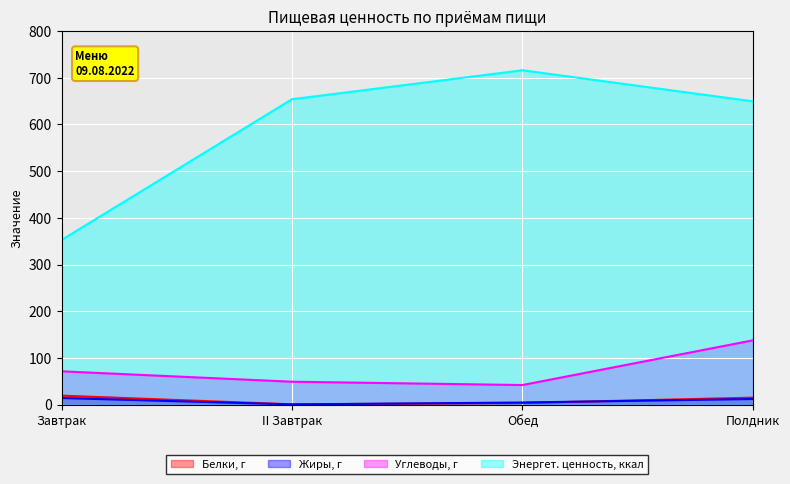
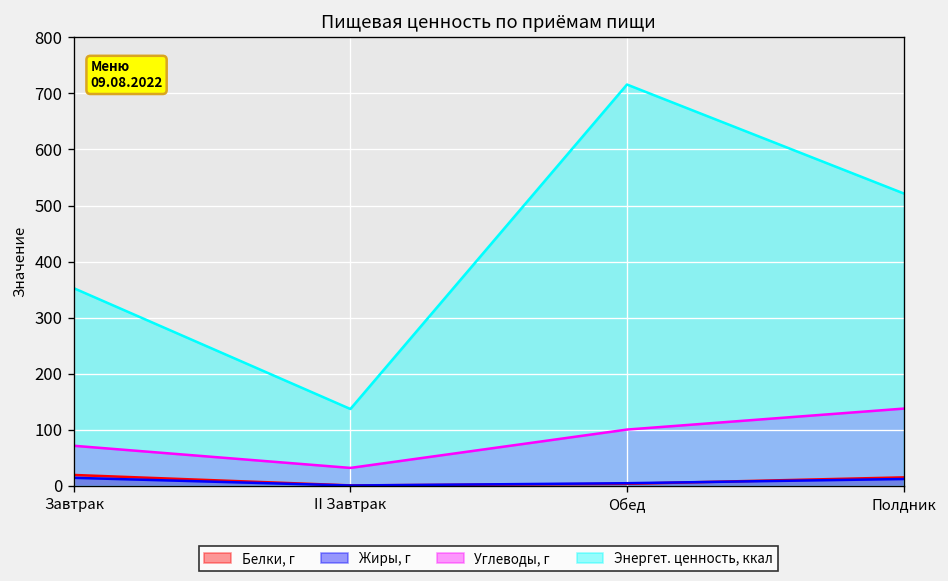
  {
    "Углеводы, г": {
      "Завтрак": 70,
-     "II Завтрак": 50,
-     "Обед": 40,
+     "II Завтрак": 30,
+     "Обед": 100,
      "Полдник": 140
    },
    "Энергет. ценность, ккал": {
      "Завтрак": 350,
-     "II Завтрак": 650,
+     "II Завтрак": 140,
      "Обед": 720,
-     "Полдник": 650
+     "Полдник": 520
    }
  }
